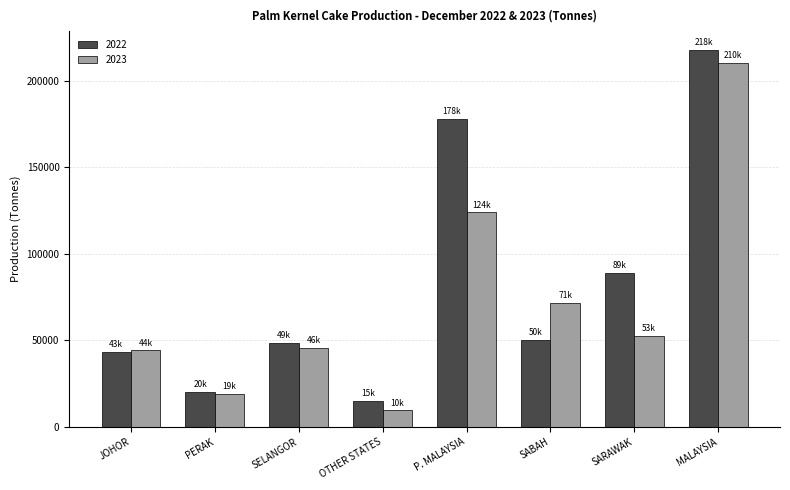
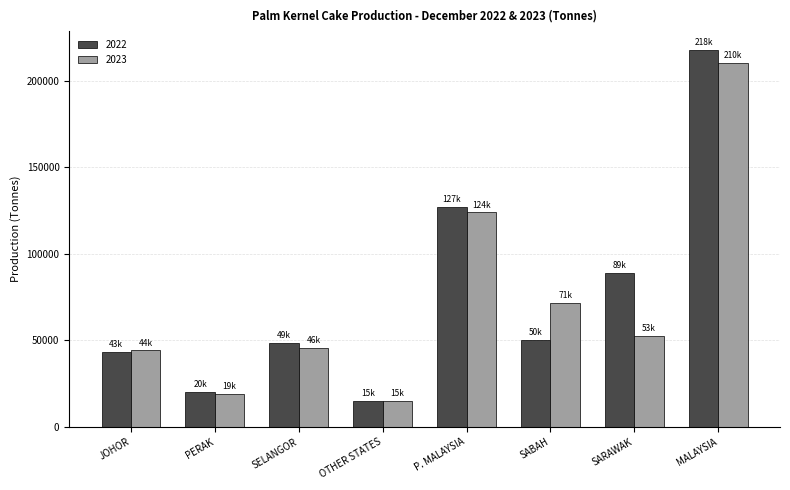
  {
    "2022": {
      "JOHOR": "43k",
      "PERAK": "20k",
      "SELANGOR": "49k",
      "OTHER STATES": "15k",
-     "P. MALAYSIA": "178k",
+     "P. MALAYSIA": "127k",
      "SABAH": "50k",
      "SARAWAK": "89k",
      "MALAYSIA": "218k"
    },
    "2023": {
      "JOHOR": "44k",
      "PERAK": "19k",
      "SELANGOR": "46k",
-     "OTHER STATES": "10k",
+     "OTHER STATES": "15k",
      "P. MALAYSIA": "124k",
      "SABAH": "71k",
      "SARAWAK": "53k",
      "MALAYSIA": "210k"
    }
  }
